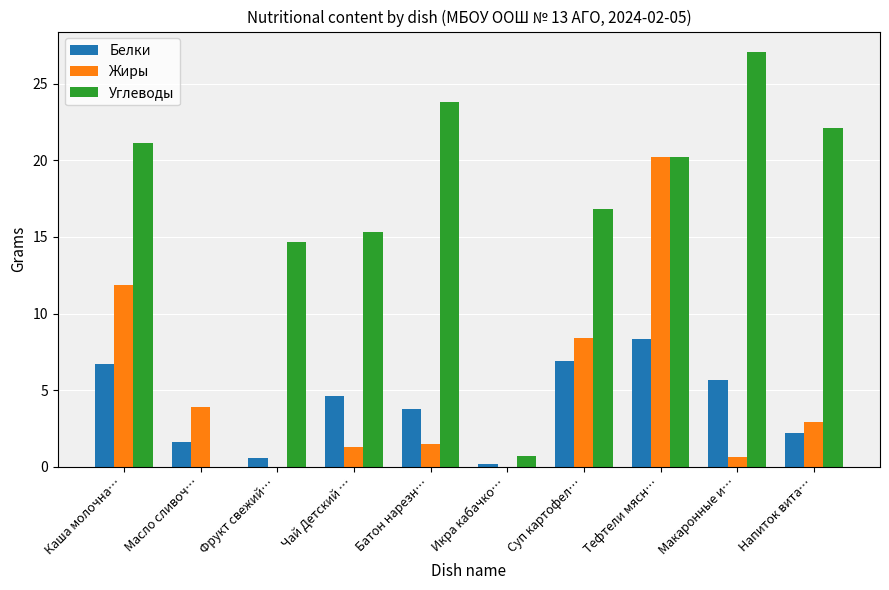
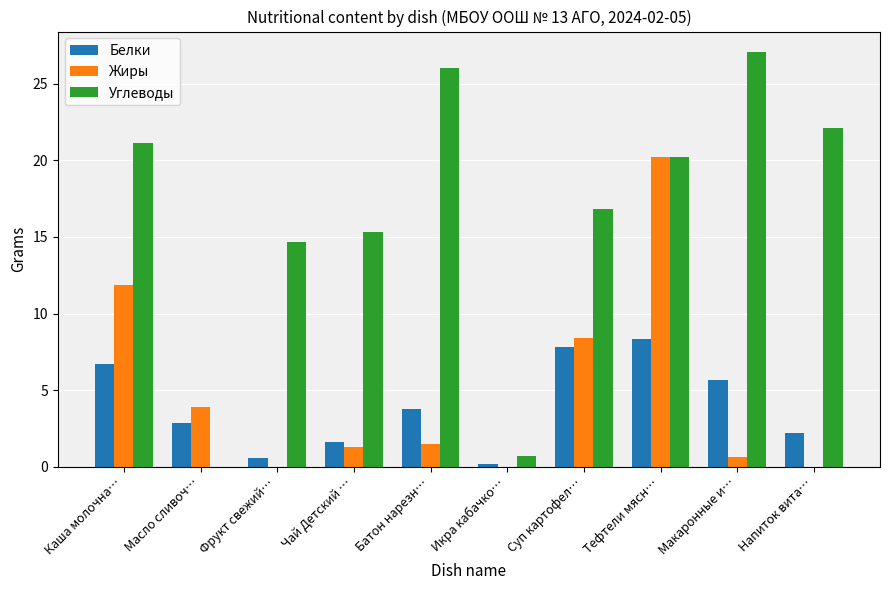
  {
    "Белки": {
      "Каша молочна…": 6.7,
-     "Масло сливоч…": 1.7,
+     "Масло сливоч…": 2.8,
      "Фрукт свежий…": 0.6,
-     "Чай Детский …": 4.6,
+     "Чай Детский …": 1.6,
      "Батон нарезн…": 3.8,
      "Икра кабачко…": 0.2,
-     "Суп картофел…": 6.9,
+     "Суп картофел…": 7.8,
      "Тефтели мясн…": 8.4,
      "Макаронные и…": 5.7,
      "Напиток вита…": 2.2
    },
    "Жиры": {
      "Каша молочна…": 11.9,
      "Масло сливоч…": 3.9,
      "Фрукт свежий…": 0.0,
      "Чай Детский …": 1.3,
      "Батон нарезн…": 1.5,
      "Икра кабачко…": 0.0,
      "Суп картофел…": 8.4,
      "Тефтели мясн…": 20.2,
      "Макаронные и…": 0.7,
-     "Напиток вита…": 2.9
+     "Напиток вита…": 0.0
    },
    "Углеводы": {
      "Каша молочна…": 21.1,
      "Масло сливоч…": 0.0,
      "Фрукт свежий…": 14.7,
      "Чай Детский …": 15.3,
-     "Батон нарезн…": 23.8,
+     "Батон нарезн…": 26.0,
      "Икра кабачко…": 0.7,
      "Суп картофел…": 16.8,
      "Тефтели мясн…": 20.2,
      "Макаронные и…": 27.0,
      "Напиток вита…": 22.1
    }
  }
